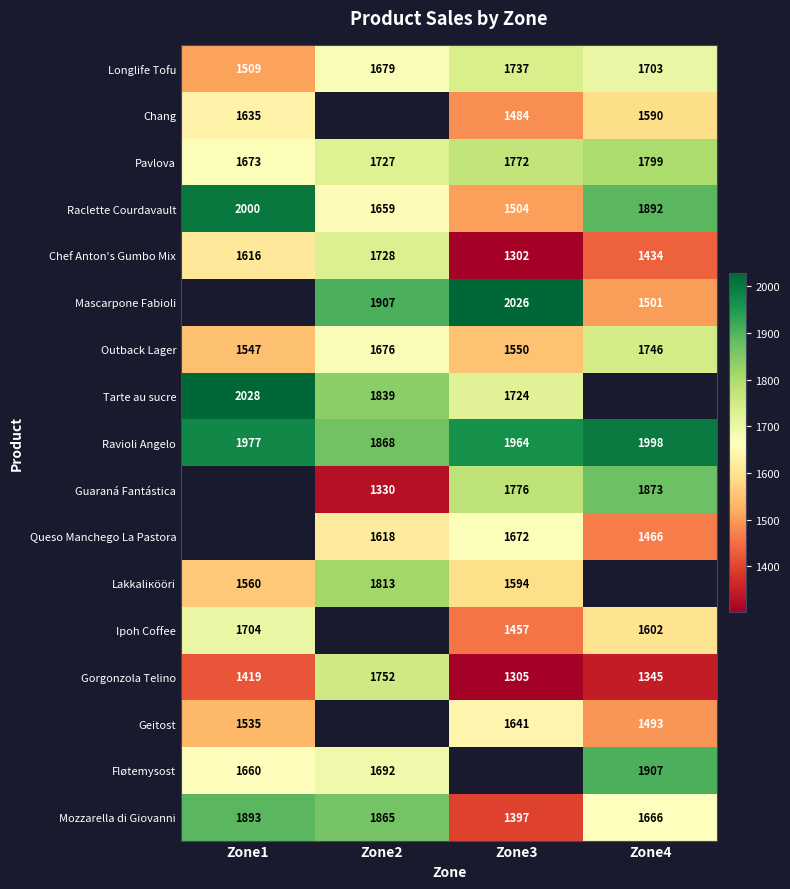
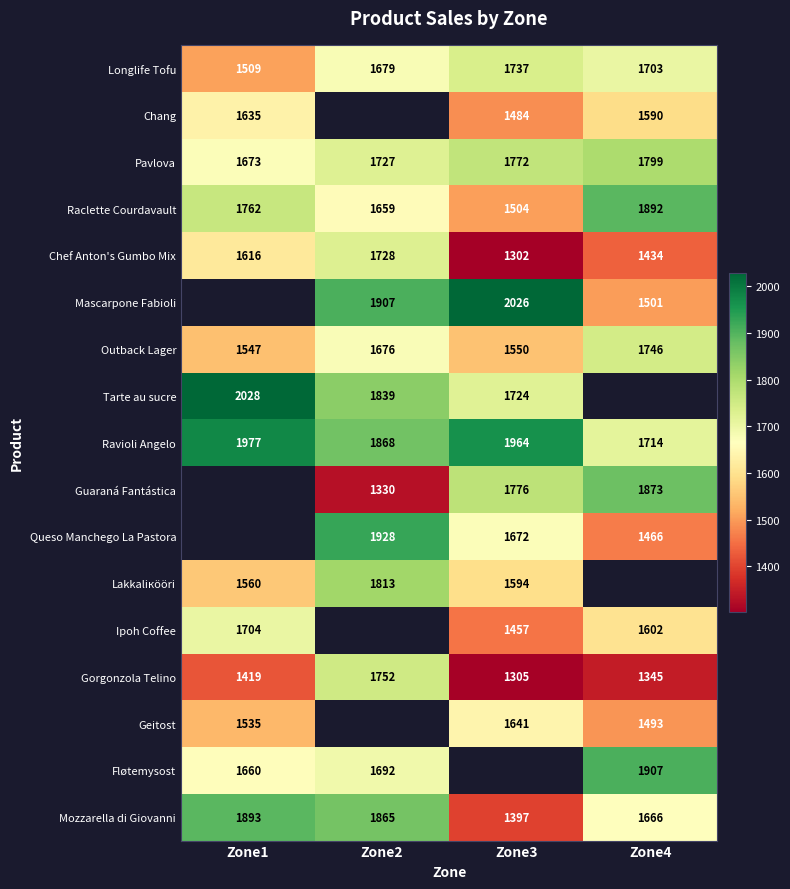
  {
    "Longlife Tofu": {
      "Zone1": 1509,
      "Zone2": 1679,
      "Zone3": 1737,
      "Zone4": 1703
    },
    "Chang": {
      "Zone1": 1635,
      "Zone3": 1484,
      "Zone4": 1590
    },
    "Pavlova": {
      "Zone1": 1673,
      "Zone2": 1727,
      "Zone3": 1772,
      "Zone4": 1799
    },
    "Raclette Courdavault": {
-     "Zone1": 2000,
+     "Zone1": 1762,
      "Zone2": 1659,
      "Zone3": 1504,
      "Zone4": 1892
    },
    "Chef Anton's Gumbo Mix": {
      "Zone1": 1616,
      "Zone2": 1728,
      "Zone3": 1302,
      "Zone4": 1434
    },
    "Mascarpone Fabioli": {
      "Zone2": 1907,
      "Zone3": 2026,
      "Zone4": 1501
    },
    "Outback Lager": {
      "Zone1": 1547,
      "Zone2": 1676,
      "Zone3": 1550,
      "Zone4": 1746
    },
    "Tarte au sucre": {
      "Zone1": 2028,
      "Zone2": 1839,
      "Zone3": 1724
    },
    "Ravioli Angelo": {
      "Zone1": 1977,
      "Zone2": 1868,
      "Zone3": 1964,
-     "Zone4": 1998
+     "Zone4": 1714
    },
    "Guaraná Fantástica": {
      "Zone2": 1330,
      "Zone3": 1776,
      "Zone4": 1873
    },
    "Queso Manchego La Pastora": {
-     "Zone2": 1618,
+     "Zone2": 1928,
      "Zone3": 1672,
      "Zone4": 1466
    },
    "Lakkaliкööri": {
      "Zone1": 1560,
      "Zone2": 1813,
      "Zone3": 1594
    },
    "Ipoh Coffee": {
      "Zone1": 1704,
      "Zone3": 1457,
      "Zone4": 1602
    },
    "Gorgonzola Telino": {
      "Zone1": 1419,
      "Zone2": 1752,
      "Zone3": 1305,
      "Zone4": 1345
    },
    "Geitost": {
      "Zone1": 1535,
      "Zone3": 1641,
      "Zone4": 1493
    },
    "Fløtemysost": {
      "Zone1": 1660,
      "Zone2": 1692,
      "Zone4": 1907
    },
    "Mozzarella di Giovanni": {
      "Zone1": 1893,
      "Zone2": 1865,
      "Zone3": 1397,
      "Zone4": 1666
    }
  }
